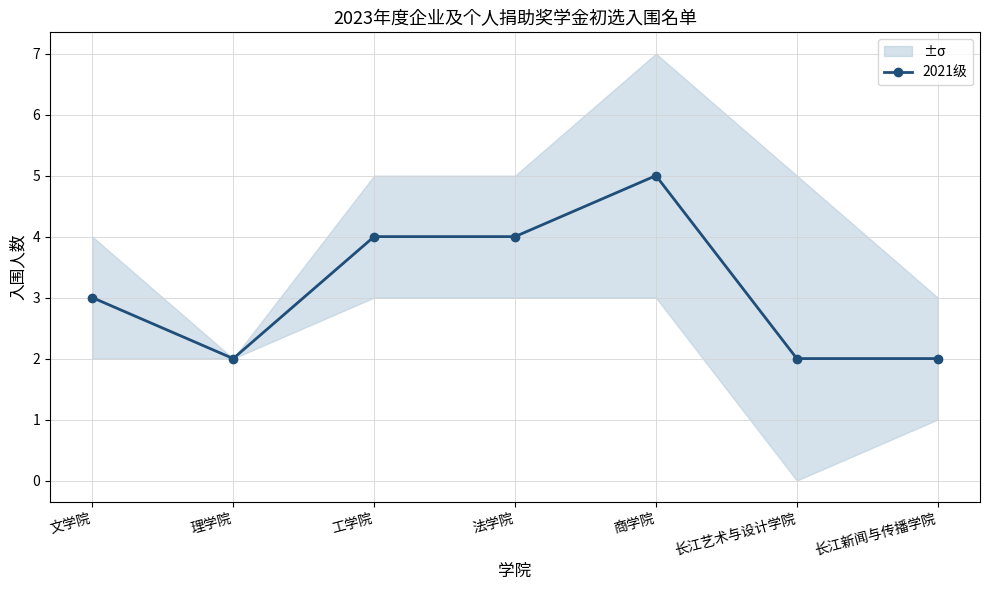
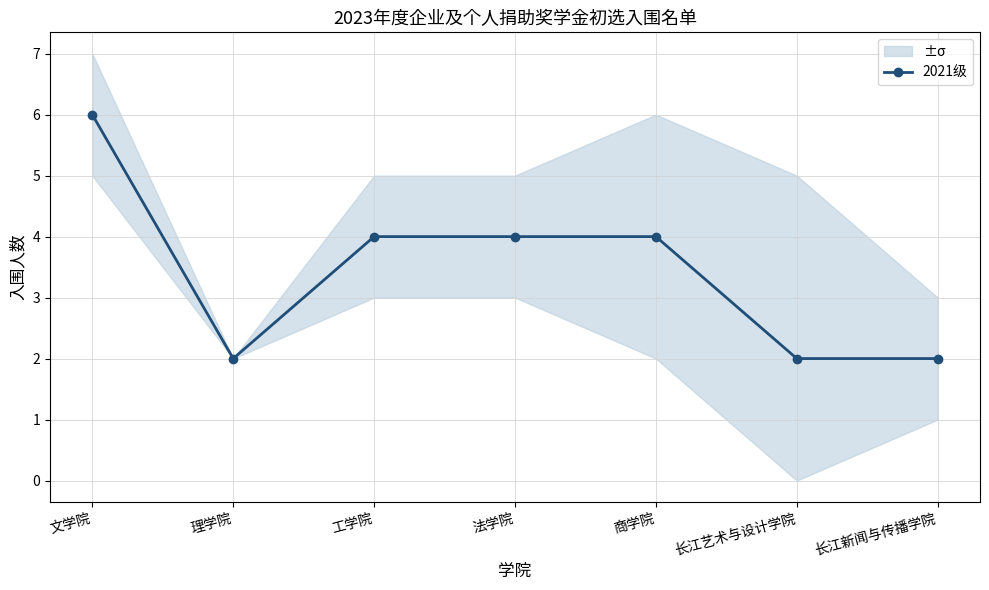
  {
    "2021级": {
-     "文学院": 3,
+     "文学院": 6,
      "工学院": 4,
      "法学院": 4,
-     "商学院": 5,
+     "商学院": 4,
      "长江艺术与设计学院": 2,
      "长江新闻与传播学院": 2
    },
    "±σ": {
      "长江艺术与设计学院": 5
    }
  }
